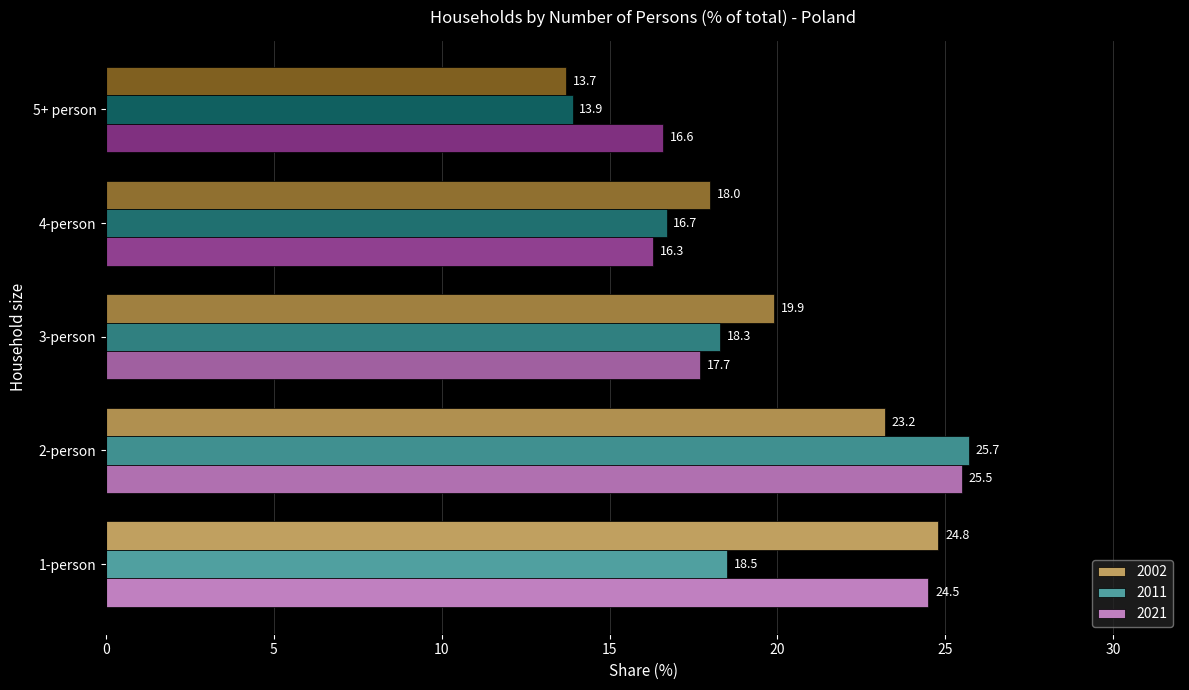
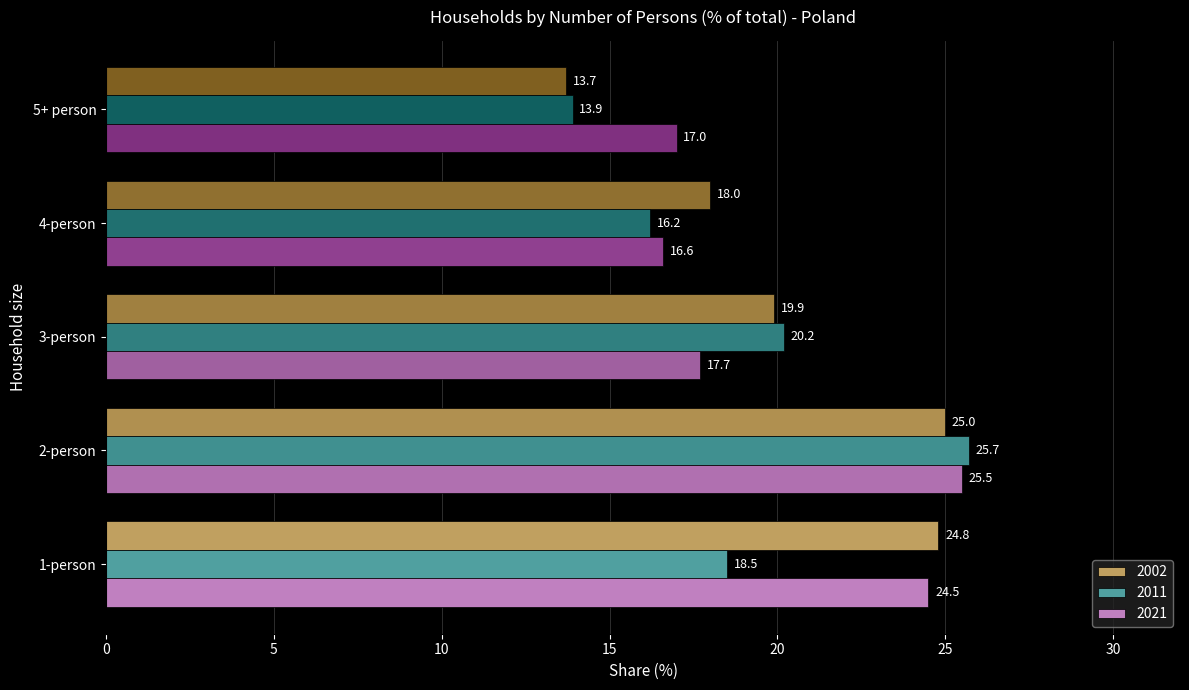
  {
    "2002": {
      "5+ person": 13.7,
      "4-person": 18.0,
      "3-person": 19.9,
-     "2-person": 23.2,
+     "2-person": 25.0,
      "1-person": 24.8
    },
    "2011": {
      "5+ person": 13.9,
-     "4-person": 16.7,
-     "3-person": 18.3,
+     "4-person": 16.2,
+     "3-person": 20.2,
      "2-person": 25.7,
      "1-person": 18.5
    },
    "2021": {
-     "5+ person": 16.6,
-     "4-person": 16.3,
+     "5+ person": 17.0,
+     "4-person": 16.6,
      "3-person": 17.7,
      "2-person": 25.5,
      "1-person": 24.5
    }
  }
